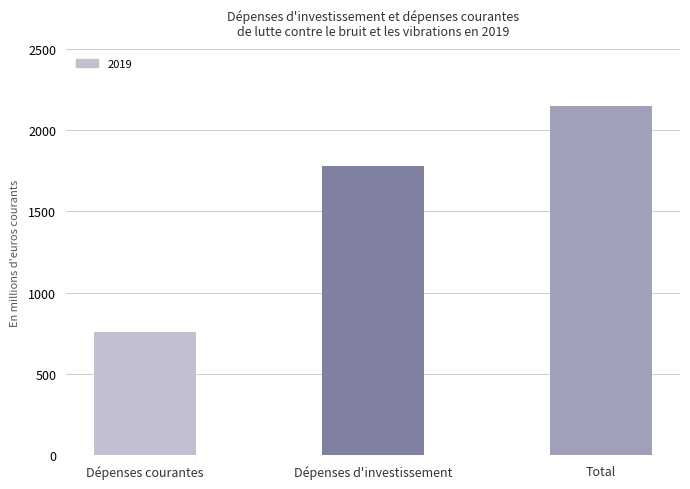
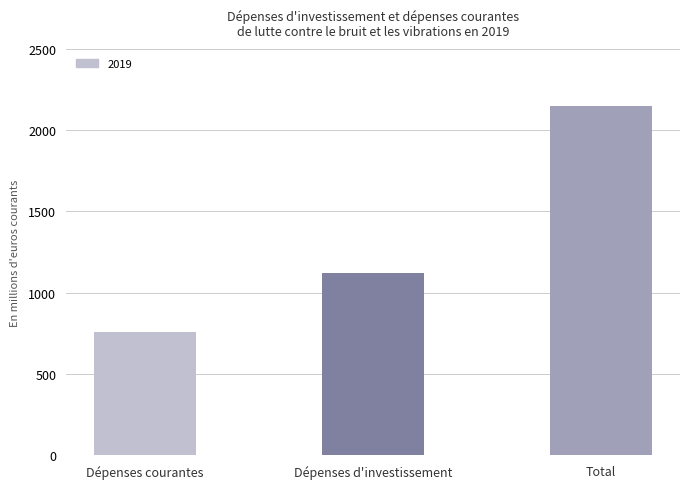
  {
    "Dépenses courantes": 760,
-   "Dépenses d'investissement": 1780,
+   "Dépenses d'investissement": 1120,
    "Total": 2150
  }
